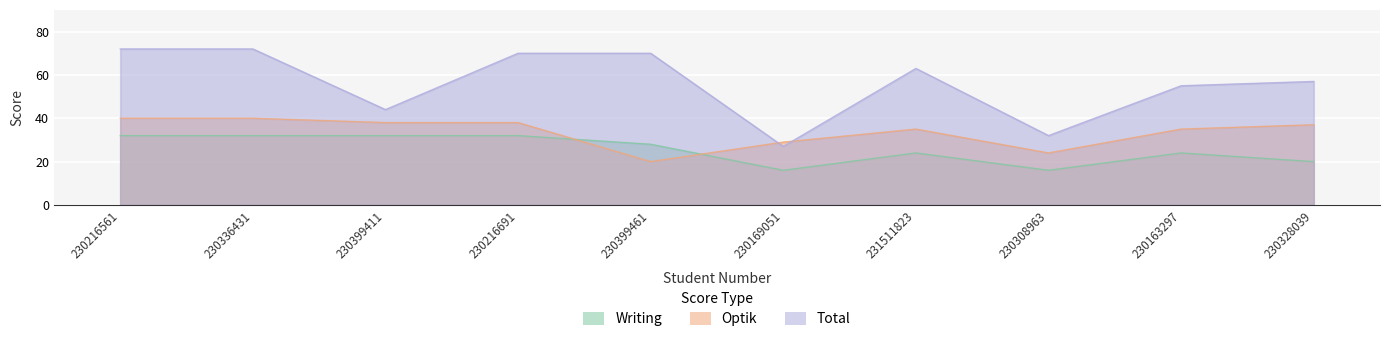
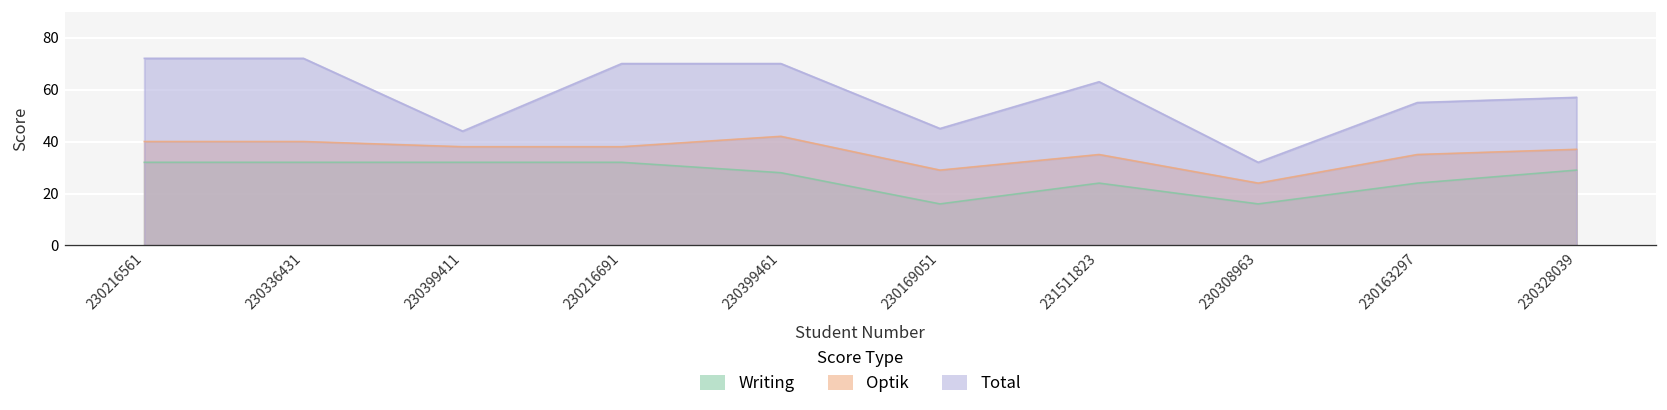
  {
    "Writing": {
      "230216561": 32,
      "230336431": 32,
      "230399411": 32,
      "230216691": 32,
      "230399461": 28,
      "230169051": 16,
      "231511823": 24,
      "230308963": 16,
      "230163297": 24,
-     "230328039": 20
+     "230328039": 29
    },
    "Optik": {
      "230216561": 40,
      "230336431": 40,
      "230399411": 38,
      "230216691": 38,
-     "230399461": 20,
+     "230399461": 42,
      "230169051": 29,
      "231511823": 35,
      "230308963": 24,
      "230163297": 35,
      "230328039": 37
    },
    "Total": {
      "230216561": 72,
      "230336431": 72,
      "230399411": 44,
      "230216691": 70,
      "230399461": 70,
-     "230169051": 27,
+     "230169051": 45,
      "231511823": 63,
      "230308963": 32,
      "230163297": 55,
      "230328039": 57
    }
  }
